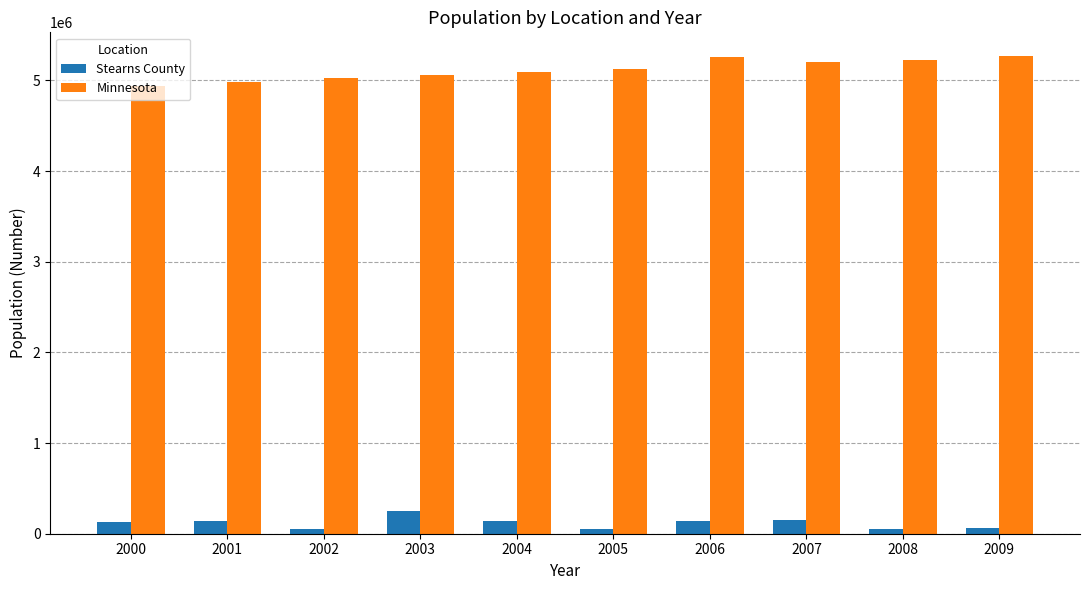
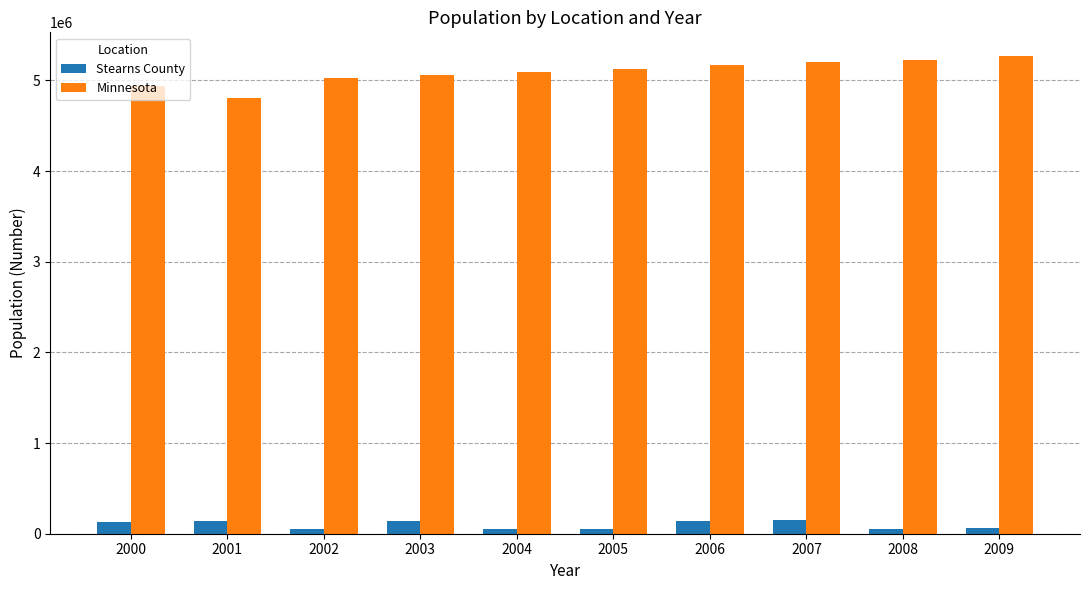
  {
    "Stearns County": {
      "2000": 100000,
      "2001": 100000,
      "2002": 0,
-     "2003": 300000,
-     "2004": 100000,
+     "2003": 100000,
+     "2004": 0,
      "2005": 0,
      "2006": 100000,
      "2007": 100000,
      "2008": 0,
      "2009": 100000
    },
    "Minnesota": {
-     "2001": 5000000,
+     "2001": 4800000,
      "2002": 5000000,
      "2003": 5100000,
      "2004": 5100000,
      "2005": 5100000,
-     "2006": 5300000,
+     "2006": 5200000,
      "2007": 5200000,
      "2008": 5200000,
      "2009": 5300000
    }
  }
